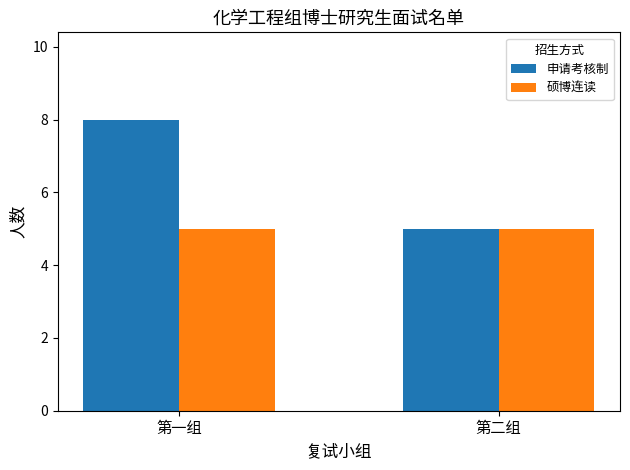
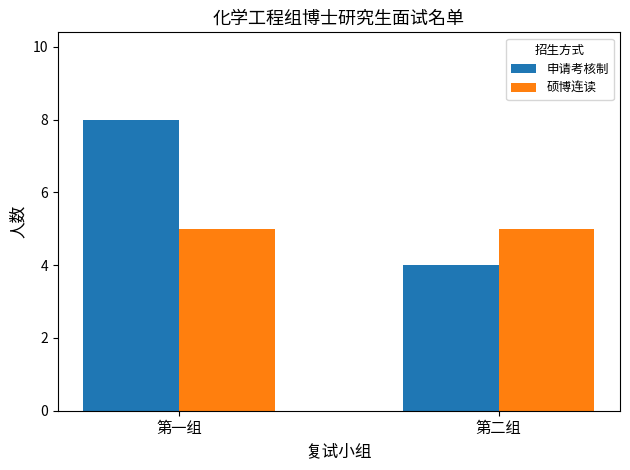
  {
    "申请考核制": {
      "第一组": 8,
-     "第二组": 5
+     "第二组": 4
    },
    "硕博连读": {
      "第一组": 5,
      "第二组": 5
    }
  }
